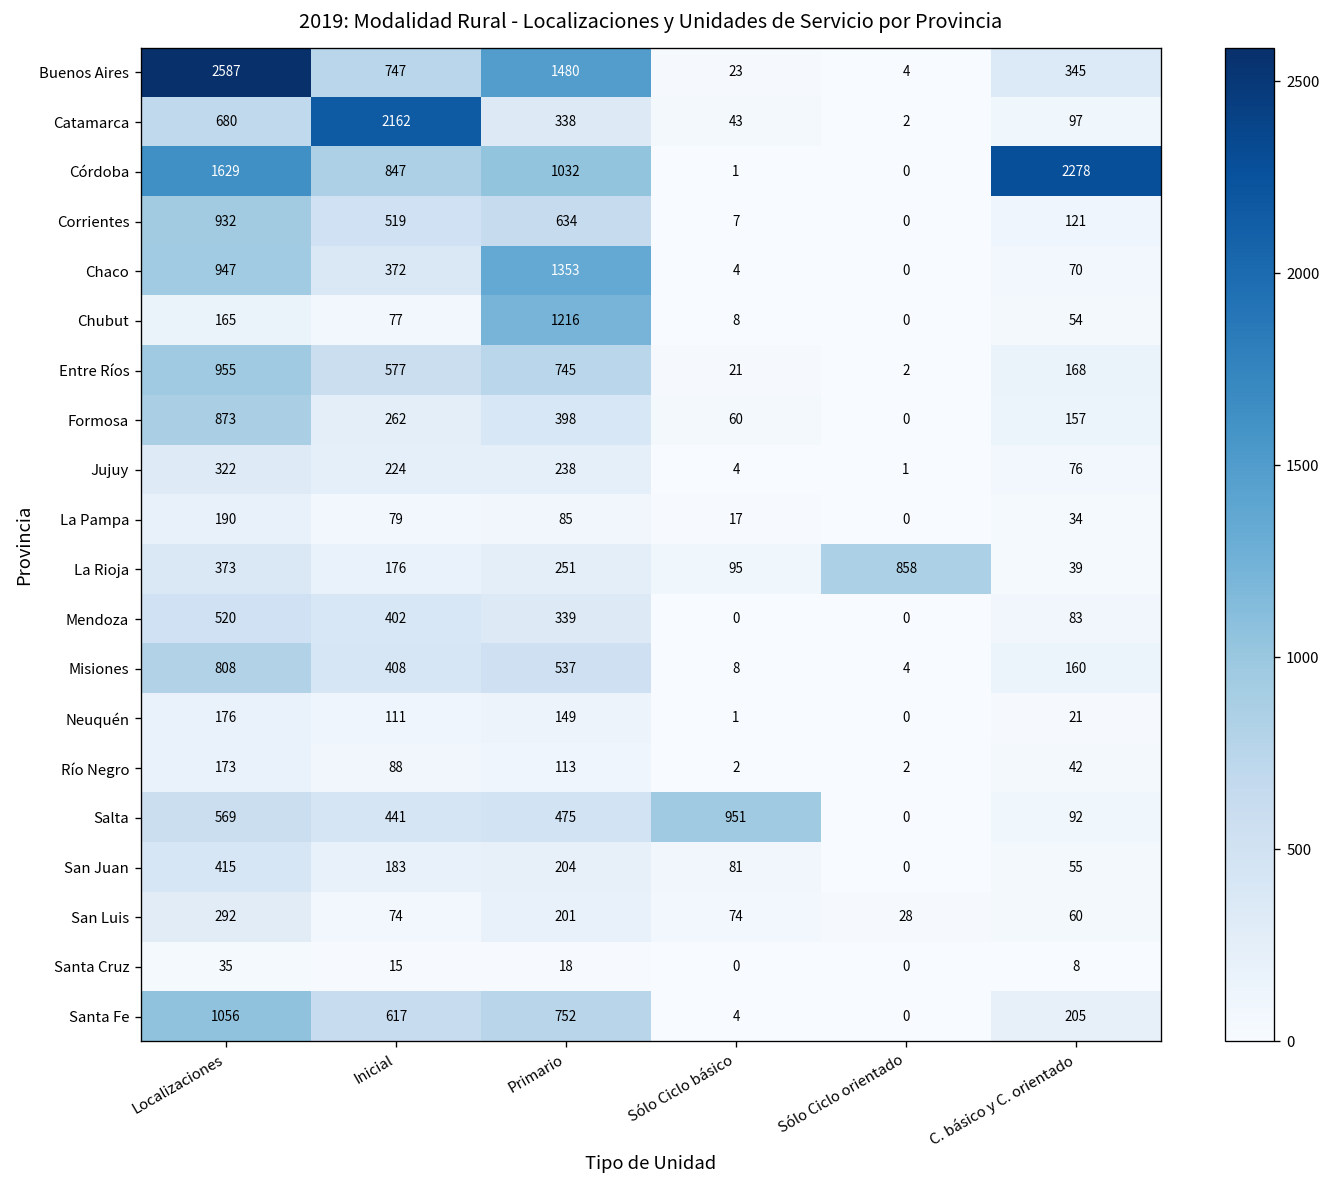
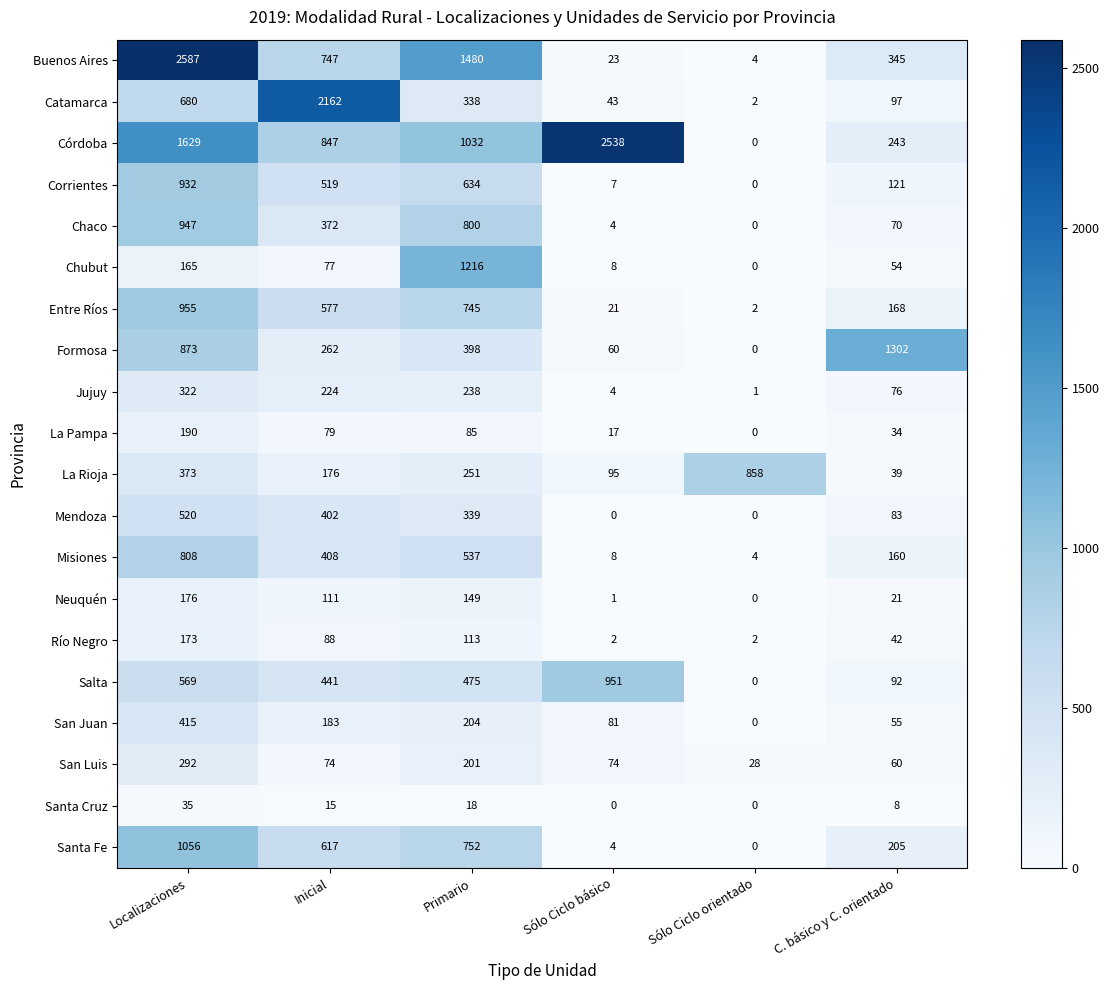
  {
    "Buenos Aires": {
      "Localizaciones": 2587,
      "Inicial": 747,
      "Primario": 1480,
      "Sólo Ciclo básico": 23,
      "Sólo Ciclo orientado": 4,
      "C. básico y C. orientado": 345
    },
    "Catamarca": {
      "Localizaciones": 680,
      "Inicial": 2162,
      "Primario": 338,
      "Sólo Ciclo básico": 43,
      "Sólo Ciclo orientado": 2,
      "C. básico y C. orientado": 97
    },
    "Córdoba": {
      "Localizaciones": 1629,
      "Inicial": 847,
      "Primario": 1032,
-     "Sólo Ciclo básico": 1,
+     "Sólo Ciclo básico": 2538,
      "Sólo Ciclo orientado": 0,
-     "C. básico y C. orientado": 2278
+     "C. básico y C. orientado": 243
    },
    "Corrientes": {
      "Localizaciones": 932,
      "Inicial": 519,
      "Primario": 634,
      "Sólo Ciclo básico": 7,
      "Sólo Ciclo orientado": 0,
      "C. básico y C. orientado": 121
    },
    "Chaco": {
      "Localizaciones": 947,
      "Inicial": 372,
-     "Primario": 1353,
+     "Primario": 800,
      "Sólo Ciclo básico": 4,
      "Sólo Ciclo orientado": 0,
      "C. básico y C. orientado": 70
    },
    "Chubut": {
      "Localizaciones": 165,
      "Inicial": 77,
      "Primario": 1216,
      "Sólo Ciclo básico": 8,
      "Sólo Ciclo orientado": 0,
      "C. básico y C. orientado": 54
    },
    "Entre Ríos": {
      "Localizaciones": 955,
      "Inicial": 577,
      "Primario": 745,
      "Sólo Ciclo básico": 21,
      "Sólo Ciclo orientado": 2,
      "C. básico y C. orientado": 168
    },
    "Formosa": {
      "Localizaciones": 873,
      "Inicial": 262,
      "Primario": 398,
      "Sólo Ciclo básico": 60,
      "Sólo Ciclo orientado": 0,
-     "C. básico y C. orientado": 157
+     "C. básico y C. orientado": 1302
    },
    "Jujuy": {
      "Localizaciones": 322,
      "Inicial": 224,
      "Primario": 238,
      "Sólo Ciclo básico": 4,
      "Sólo Ciclo orientado": 1,
      "C. básico y C. orientado": 76
    },
    "La Pampa": {
      "Localizaciones": 190,
      "Inicial": 79,
      "Primario": 85,
      "Sólo Ciclo básico": 17,
      "Sólo Ciclo orientado": 0,
      "C. básico y C. orientado": 34
    },
    "La Rioja": {
      "Localizaciones": 373,
      "Inicial": 176,
      "Primario": 251,
      "Sólo Ciclo básico": 95,
      "Sólo Ciclo orientado": 858,
      "C. básico y C. orientado": 39
    },
    "Mendoza": {
      "Localizaciones": 520,
      "Inicial": 402,
      "Primario": 339,
      "Sólo Ciclo básico": 0,
      "Sólo Ciclo orientado": 0,
      "C. básico y C. orientado": 83
    },
    "Misiones": {
      "Localizaciones": 808,
      "Inicial": 408,
      "Primario": 537,
      "Sólo Ciclo básico": 8,
      "Sólo Ciclo orientado": 4,
      "C. básico y C. orientado": 160
    },
    "Neuquén": {
      "Localizaciones": 176,
      "Inicial": 111,
      "Primario": 149,
      "Sólo Ciclo básico": 1,
      "Sólo Ciclo orientado": 0,
      "C. básico y C. orientado": 21
    },
    "Río Negro": {
      "Localizaciones": 173,
      "Inicial": 88,
      "Primario": 113,
      "Sólo Ciclo básico": 2,
      "Sólo Ciclo orientado": 2,
      "C. básico y C. orientado": 42
    },
    "Salta": {
      "Localizaciones": 569,
      "Inicial": 441,
      "Primario": 475,
      "Sólo Ciclo básico": 951,
      "Sólo Ciclo orientado": 0,
      "C. básico y C. orientado": 92
    },
    "San Juan": {
      "Localizaciones": 415,
      "Inicial": 183,
      "Primario": 204,
      "Sólo Ciclo básico": 81,
      "Sólo Ciclo orientado": 0,
      "C. básico y C. orientado": 55
    },
    "San Luis": {
      "Localizaciones": 292,
      "Inicial": 74,
      "Primario": 201,
      "Sólo Ciclo básico": 74,
      "Sólo Ciclo orientado": 28,
      "C. básico y C. orientado": 60
    },
    "Santa Cruz": {
      "Localizaciones": 35,
      "Inicial": 15,
      "Primario": 18,
      "Sólo Ciclo básico": 0,
      "Sólo Ciclo orientado": 0,
      "C. básico y C. orientado": 8
    },
    "Santa Fe": {
      "Localizaciones": 1056,
      "Inicial": 617,
      "Primario": 752,
      "Sólo Ciclo básico": 4,
      "Sólo Ciclo orientado": 0,
      "C. básico y C. orientado": 205
    }
  }
